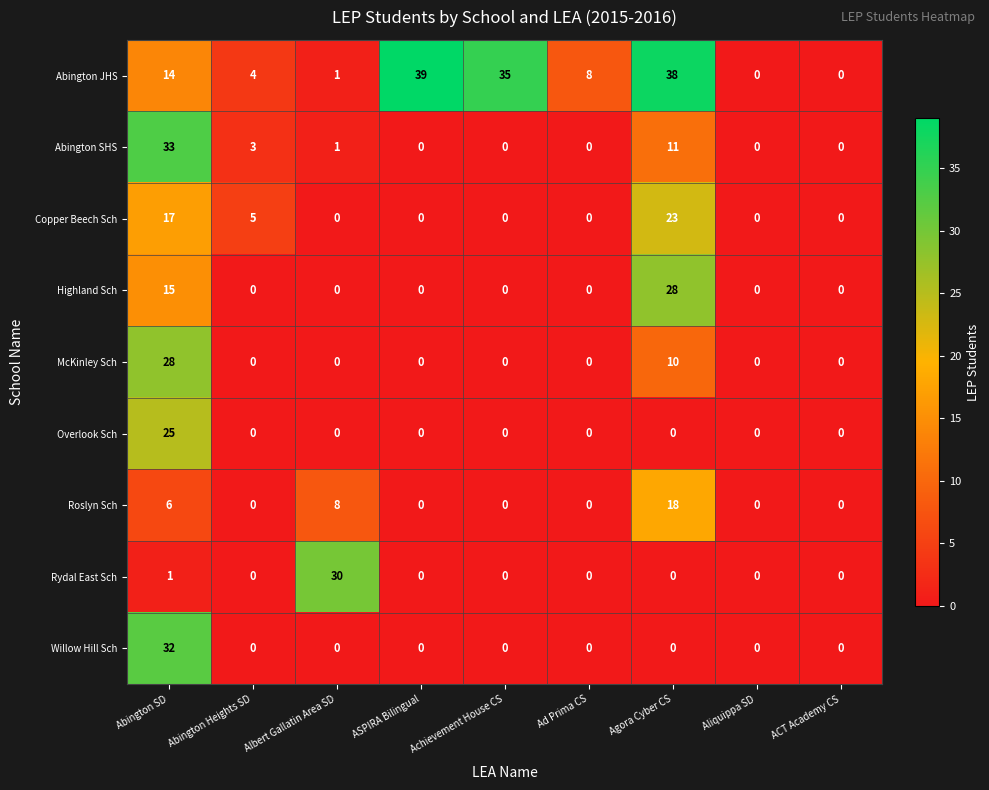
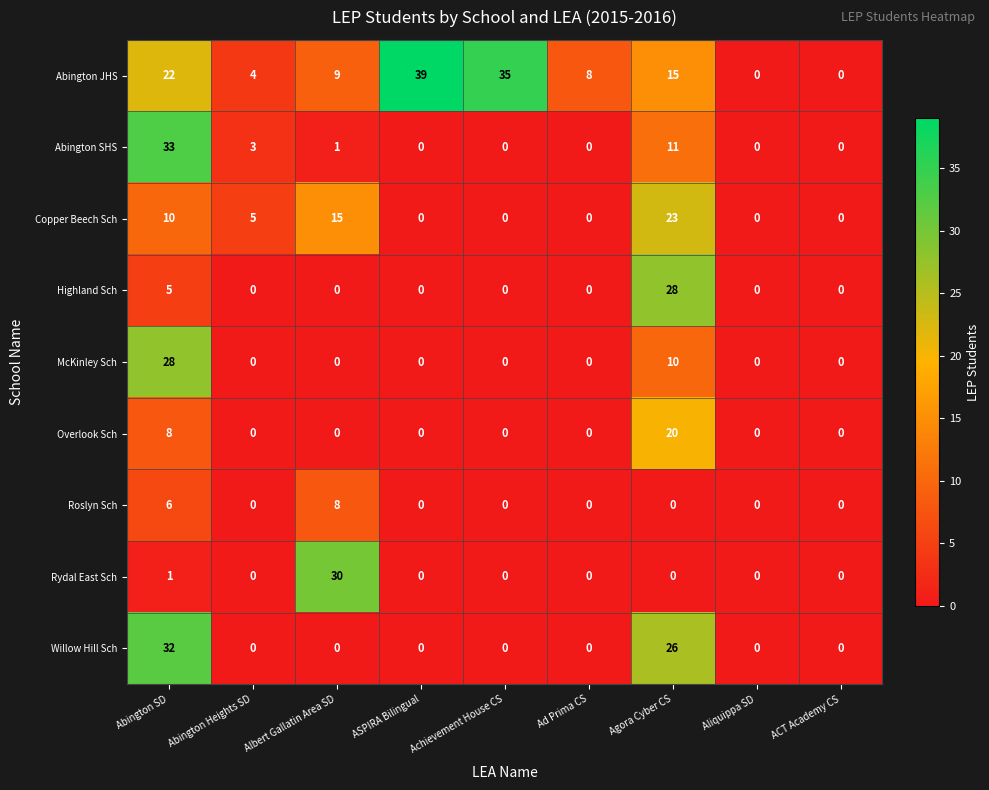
  {
    "Abington JHS": {
-     "Abington SD": 14,
+     "Abington SD": 22,
      "Abington Heights SD": 4,
-     "Albert Gallatin Area SD": 1,
+     "Albert Gallatin Area SD": 9,
      "ASPIRA Bilingual": 39,
      "Achievement House CS": 35,
      "Ad Prima CS": 8,
-     "Agora Cyber CS": 38,
+     "Agora Cyber CS": 15,
      "Aliquippa SD": 0,
      "ACT Academy CS": 0
    },
    "Abington SHS": {
      "Abington SD": 33,
      "Abington Heights SD": 3,
      "Albert Gallatin Area SD": 1,
      "ASPIRA Bilingual": 0,
      "Achievement House CS": 0,
      "Ad Prima CS": 0,
      "Agora Cyber CS": 11,
      "Aliquippa SD": 0,
      "ACT Academy CS": 0
    },
    "Copper Beech Sch": {
-     "Abington SD": 17,
+     "Abington SD": 10,
      "Abington Heights SD": 5,
-     "Albert Gallatin Area SD": 0,
+     "Albert Gallatin Area SD": 15,
      "ASPIRA Bilingual": 0,
      "Achievement House CS": 0,
      "Ad Prima CS": 0,
      "Agora Cyber CS": 23,
      "Aliquippa SD": 0,
      "ACT Academy CS": 0
    },
    "Highland Sch": {
-     "Abington SD": 15,
+     "Abington SD": 5,
      "Abington Heights SD": 0,
      "Albert Gallatin Area SD": 0,
      "ASPIRA Bilingual": 0,
      "Achievement House CS": 0,
      "Ad Prima CS": 0,
      "Agora Cyber CS": 28,
      "Aliquippa SD": 0,
      "ACT Academy CS": 0
    },
    "McKinley Sch": {
      "Abington SD": 28,
      "Abington Heights SD": 0,
      "Albert Gallatin Area SD": 0,
      "ASPIRA Bilingual": 0,
      "Achievement House CS": 0,
      "Ad Prima CS": 0,
      "Agora Cyber CS": 10,
      "Aliquippa SD": 0,
      "ACT Academy CS": 0
    },
    "Overlook Sch": {
-     "Abington SD": 25,
+     "Abington SD": 8,
      "Abington Heights SD": 0,
      "Albert Gallatin Area SD": 0,
      "ASPIRA Bilingual": 0,
      "Achievement House CS": 0,
      "Ad Prima CS": 0,
-     "Agora Cyber CS": 0,
+     "Agora Cyber CS": 20,
      "Aliquippa SD": 0,
      "ACT Academy CS": 0
    },
    "Roslyn Sch": {
      "Abington SD": 6,
      "Abington Heights SD": 0,
      "Albert Gallatin Area SD": 8,
      "ASPIRA Bilingual": 0,
      "Achievement House CS": 0,
      "Ad Prima CS": 0,
-     "Agora Cyber CS": 18,
+     "Agora Cyber CS": 0,
      "Aliquippa SD": 0,
      "ACT Academy CS": 0
    },
    "Rydal East Sch": {
      "Abington SD": 1,
      "Abington Heights SD": 0,
      "Albert Gallatin Area SD": 30,
      "ASPIRA Bilingual": 0,
      "Achievement House CS": 0,
      "Ad Prima CS": 0,
      "Agora Cyber CS": 0,
      "Aliquippa SD": 0,
      "ACT Academy CS": 0
    },
    "Willow Hill Sch": {
      "Abington SD": 32,
      "Abington Heights SD": 0,
      "Albert Gallatin Area SD": 0,
      "ASPIRA Bilingual": 0,
      "Achievement House CS": 0,
      "Ad Prima CS": 0,
-     "Agora Cyber CS": 0,
+     "Agora Cyber CS": 26,
      "Aliquippa SD": 0,
      "ACT Academy CS": 0
    }
  }
